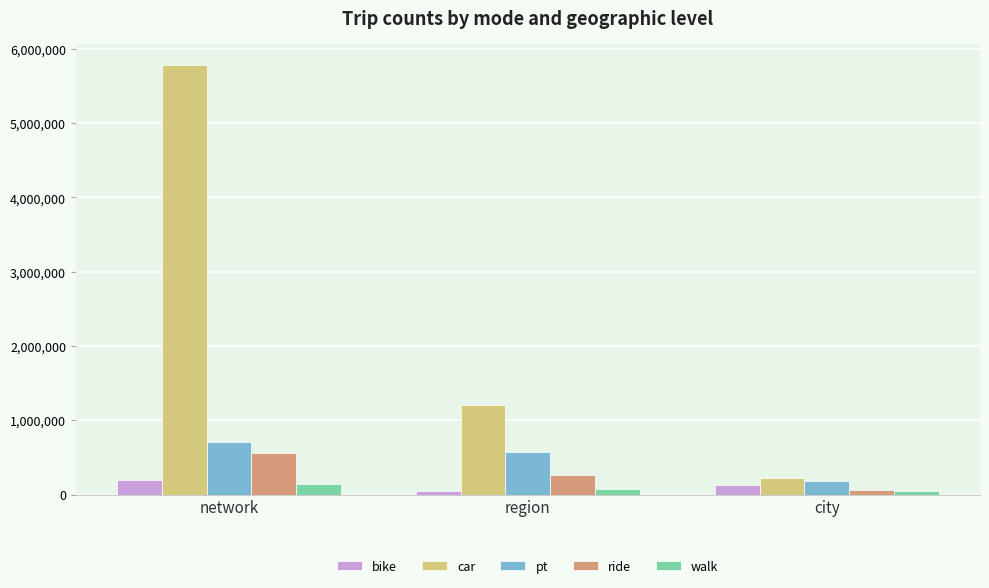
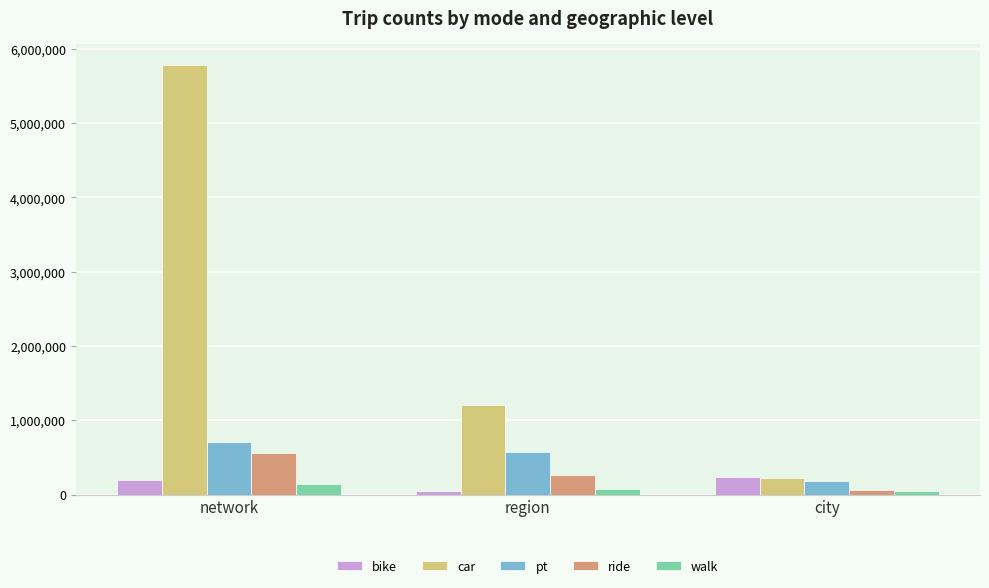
  {
    "bike": {
      "network": "200,000",
      "region": "100,000",
-     "city": "100,000"
+     "city": "200,000"
    }
  }
